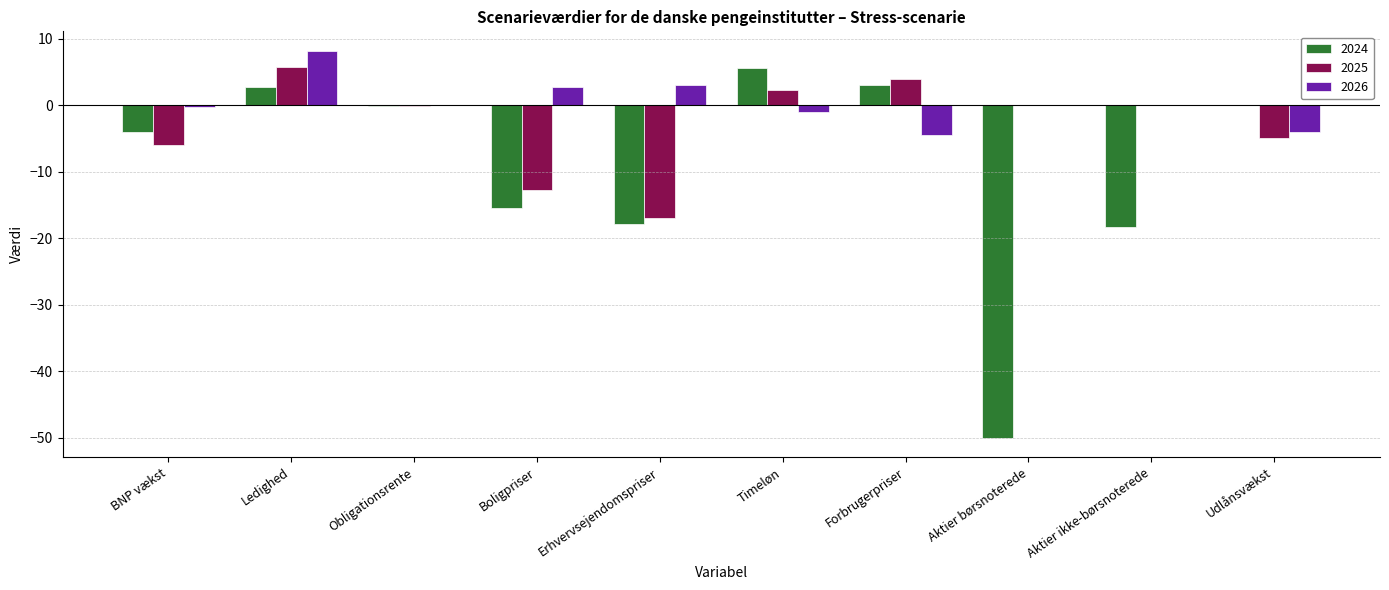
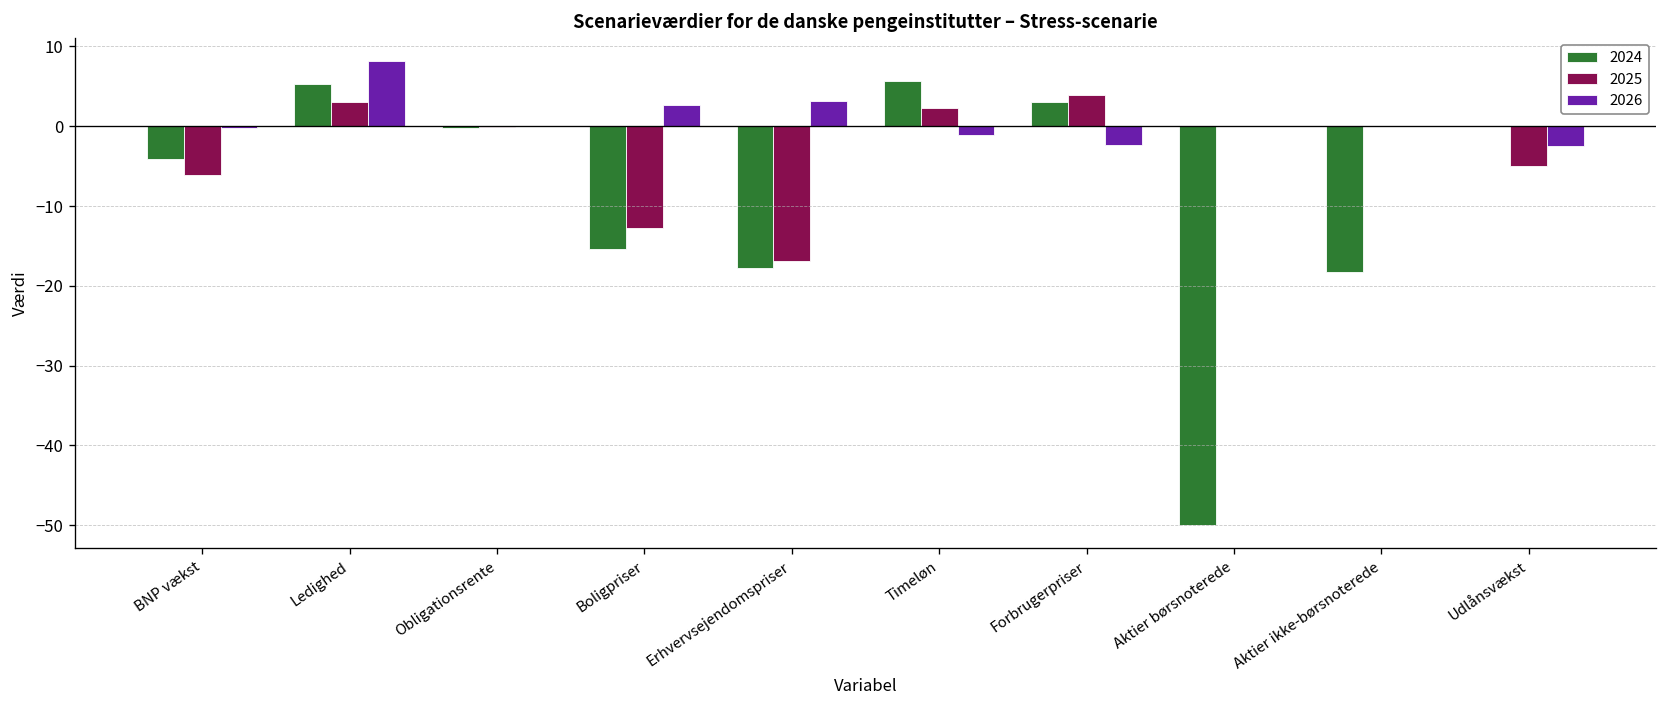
  {
    "2024": {
      "BNP vækst": -4,
-     "Ledighed": 3,
+     "Ledighed": 5,
      "Boligpriser": -15,
      "Erhvervsejendomspriser": -18,
      "Timeløn": 6,
      "Forbrugerpriser": 3,
      "Aktier børsnoterede": -50,
      "Aktier ikke-børsnoterede": -18,
      "Udlånsvækst": 0
    },
    "2025": {
      "BNP vækst": -6,
-     "Ledighed": 6,
+     "Ledighed": 3,
      "Boligpriser": -13,
      "Erhvervsejendomspriser": -17,
      "Timeløn": 2,
      "Forbrugerpriser": 4,
      "Aktier børsnoterede": 0,
      "Aktier ikke-børsnoterede": 0,
      "Udlånsvækst": -5
    },
    "2026": {
      "Ledighed": 8,
      "Boligpriser": 3,
      "Erhvervsejendomspriser": 3,
      "Timeløn": -1,
-     "Forbrugerpriser": -5,
+     "Forbrugerpriser": -2,
      "Aktier børsnoterede": 0,
      "Aktier ikke-børsnoterede": 0,
-     "Udlånsvækst": -4
+     "Udlånsvækst": -3
    }
  }
